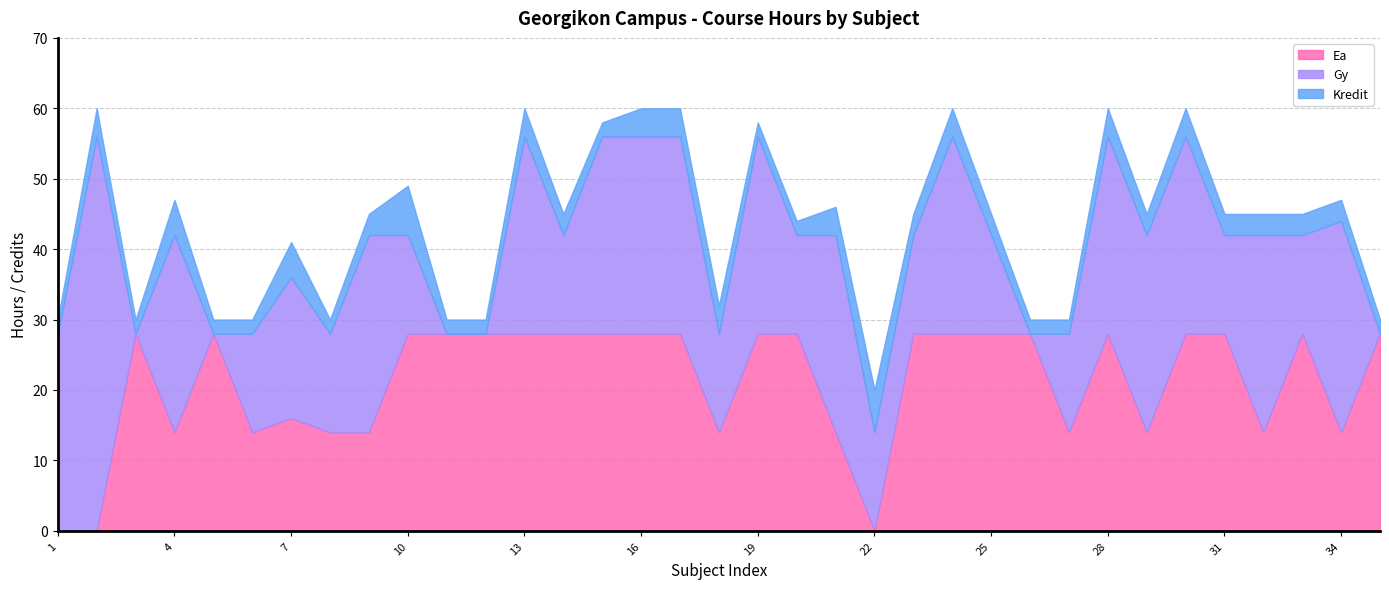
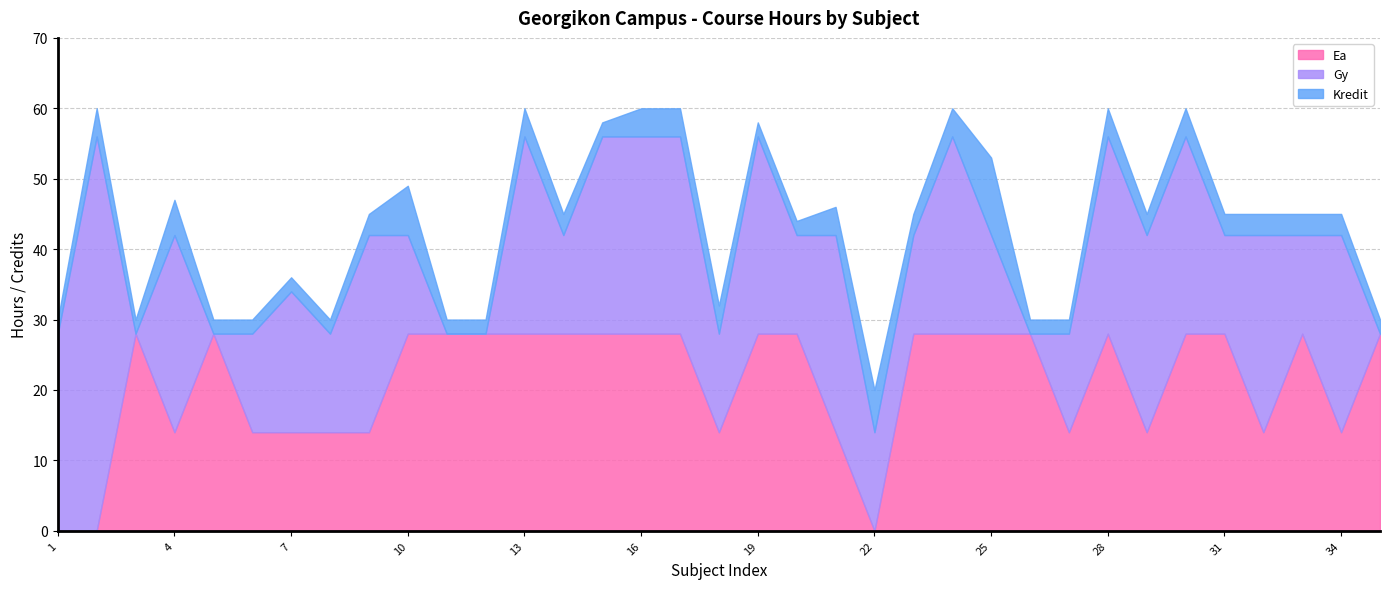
  {
    "Ea": {
      "1": 0,
      "4": 14,
-     "7": 16,
+     "7": 14,
      "10": 28,
      "13": 28,
      "16": 28,
      "19": 28,
      "22": 0,
      "25": 28,
      "28": 28,
      "31": 28,
      "34": 14
    },
    "Gy": {
      "1": 28,
      "4": 28,
      "7": 20,
      "10": 14,
      "13": 28,
      "16": 28,
      "19": 28,
      "22": 14,
      "25": 14,
      "28": 28,
      "31": 14,
-     "34": 30
+     "34": 28
    },
    "Kredit": {
      "1": 2,
      "4": 5,
-     "7": 5,
+     "7": 2,
      "10": 7,
      "13": 4,
      "16": 4,
      "19": 2,
      "22": 6,
-     "25": 3,
+     "25": 11,
      "28": 4,
      "31": 3,
      "34": 3
    }
  }
